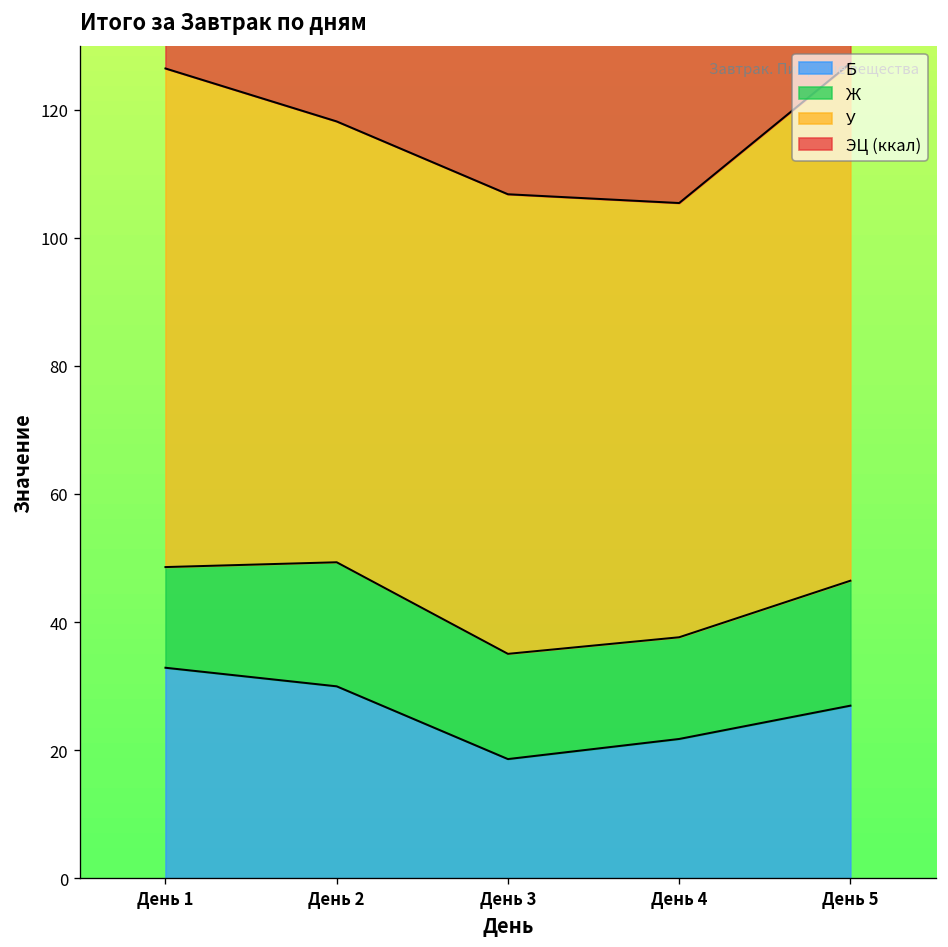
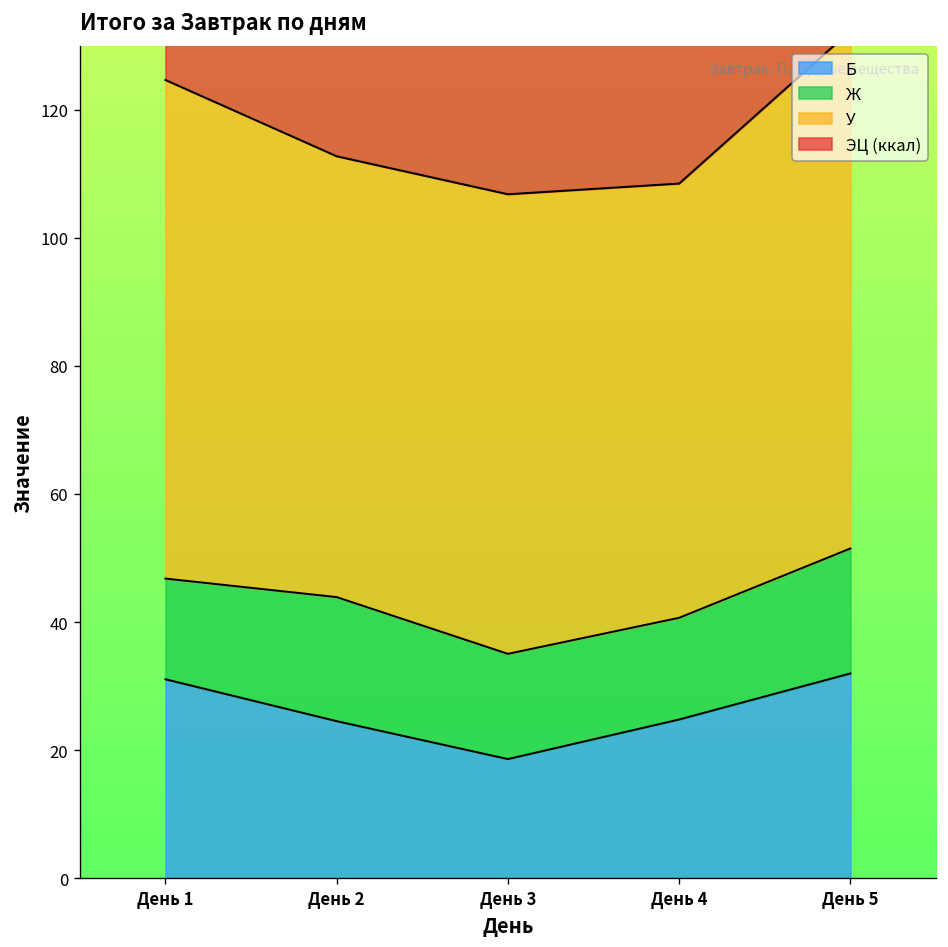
  {
    "Б": {
-     "День 1": 33,
-     "День 2": 30,
+     "День 1": 31,
+     "День 2": 25,
      "День 3": 19,
-     "День 4": 22,
-     "День 5": 27
+     "День 4": 25,
+     "День 5": 32
    },
    "Ж": {
      "День 1": 16,
      "День 2": 19,
      "День 3": 16,
      "День 4": 16,
      "День 5": 20
    },
    "У": {
      "День 1": 78,
      "День 2": 69,
      "День 3": 72,
      "День 4": 68
    }
  }
